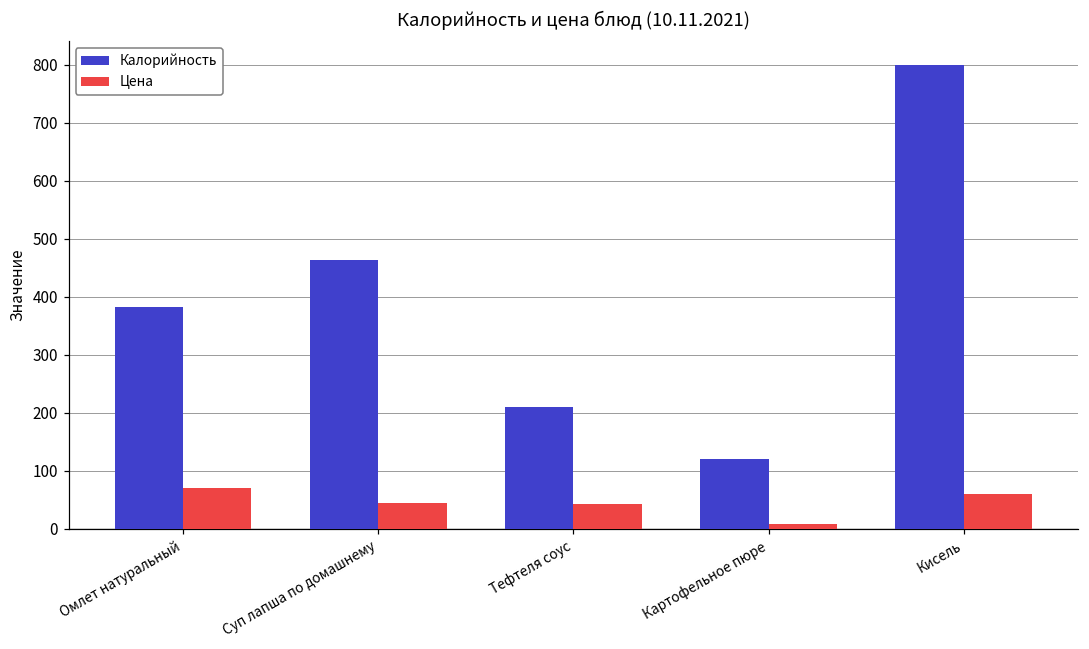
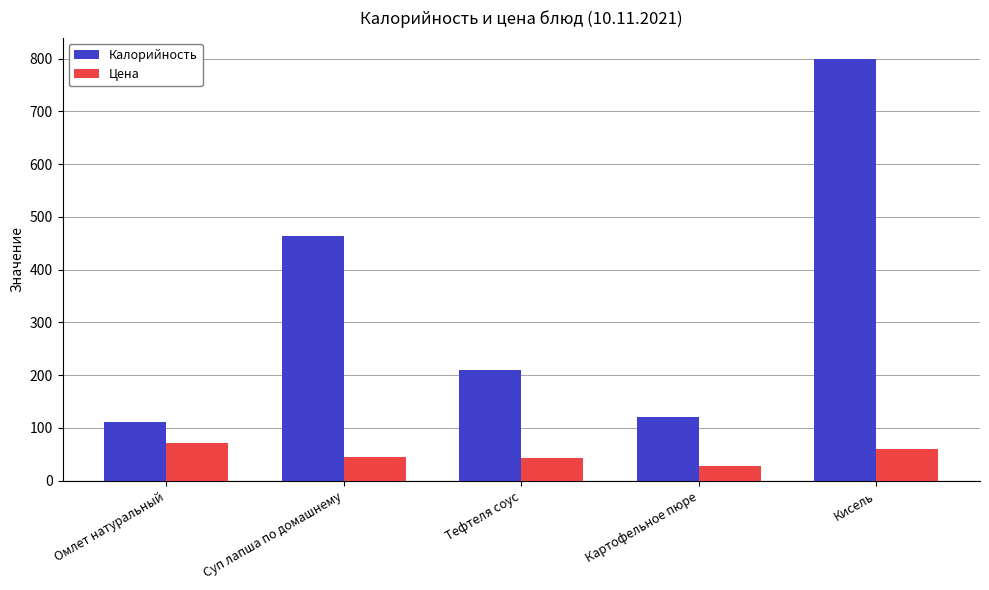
  {
    "Калорийность": {
-     "Омлет натуральный": 380,
+     "Омлет натуральный": 110,
      "Суп лапша по домашнему": 460,
      "Тефтеля соус": 210,
      "Картофельное пюре": 120,
      "Кисель": 800
    },
    "Цена": {
      "Омлет натуральный": 70,
      "Суп лапша по домашнему": 40,
      "Тефтеля соус": 40,
-     "Картофельное пюре": 10,
+     "Картофельное пюре": 30,
      "Кисель": 60
    }
  }
